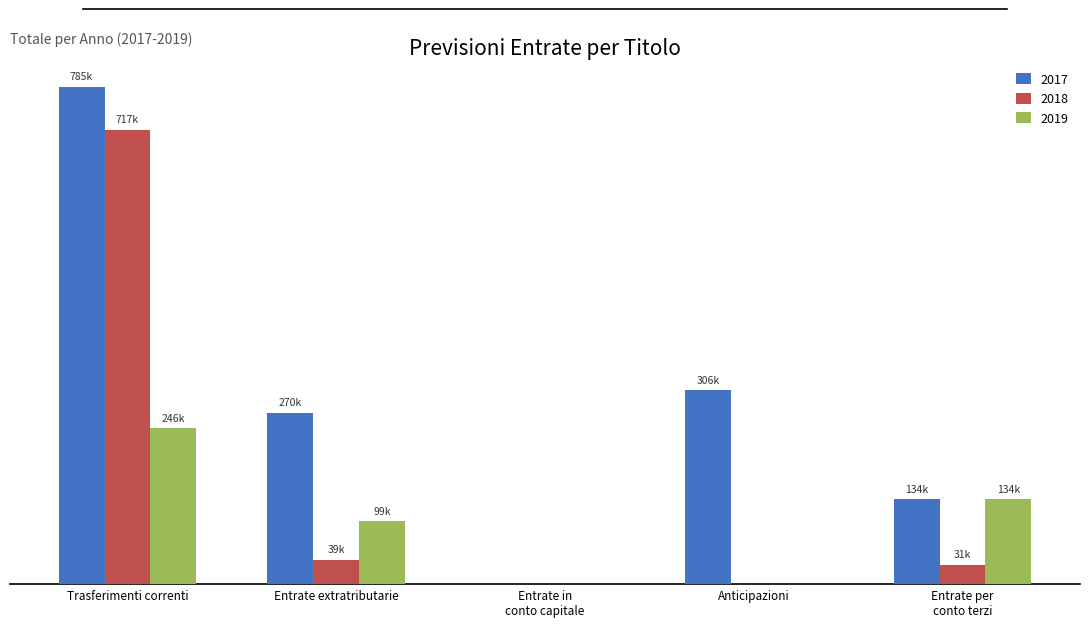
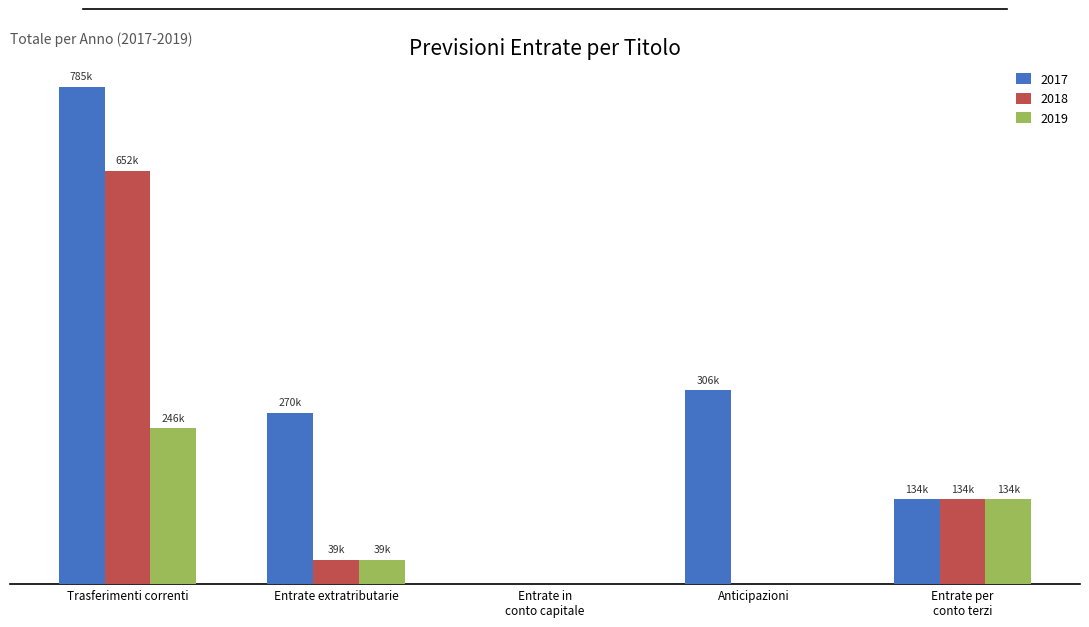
  {
    "2017": {
      "Trasferimenti correnti": "785k",
      "Entrate extratributarie": "270k",
      "Anticipazioni": "306k",
      "Entrate per conto terzi": "134k"
    },
    "2018": {
-     "Trasferimenti correnti": "717k",
+     "Trasferimenti correnti": "652k",
      "Entrate extratributarie": "39k",
-     "Entrate per conto terzi": "31k"
+     "Entrate per conto terzi": "134k"
    },
    "2019": {
      "Trasferimenti correnti": "246k",
-     "Entrate extratributarie": "99k",
+     "Entrate extratributarie": "39k",
      "Entrate per conto terzi": "134k"
    }
  }
